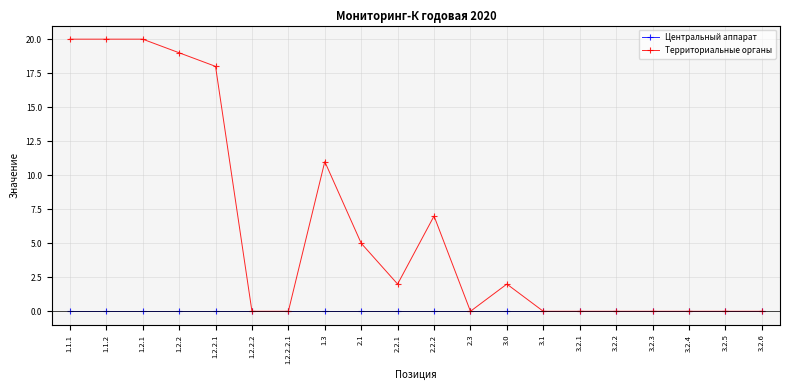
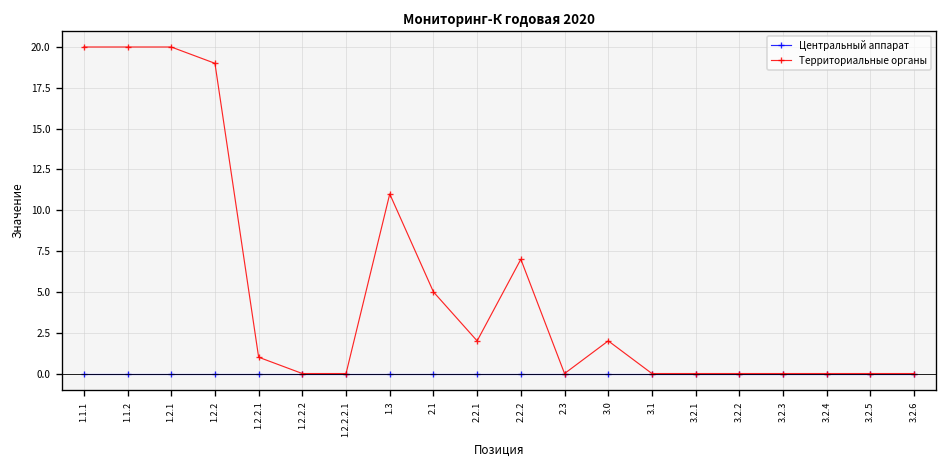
  {
    "Центральный аппарат": {
      "1.1.1": 0,
      "1.1.2": 0,
      "1.2.1": 0,
      "1.2.2": 0,
      "1.2.2.1": 0,
      "1.3": 0,
      "2.1": 0,
      "2.2.1": 0,
      "2.2.2": 0,
      "3.0": 0
    },
    "Территориальные органы": {
      "1.1.1": 20,
      "1.1.2": 20,
      "1.2.1": 20,
      "1.2.2": 19,
-     "1.2.2.1": 18,
+     "1.2.2.1": 1,
      "1.3": 11,
      "2.1": 5,
      "2.2.1": 2,
      "2.2.2": 7,
      "3.0": 2
    }
  }
